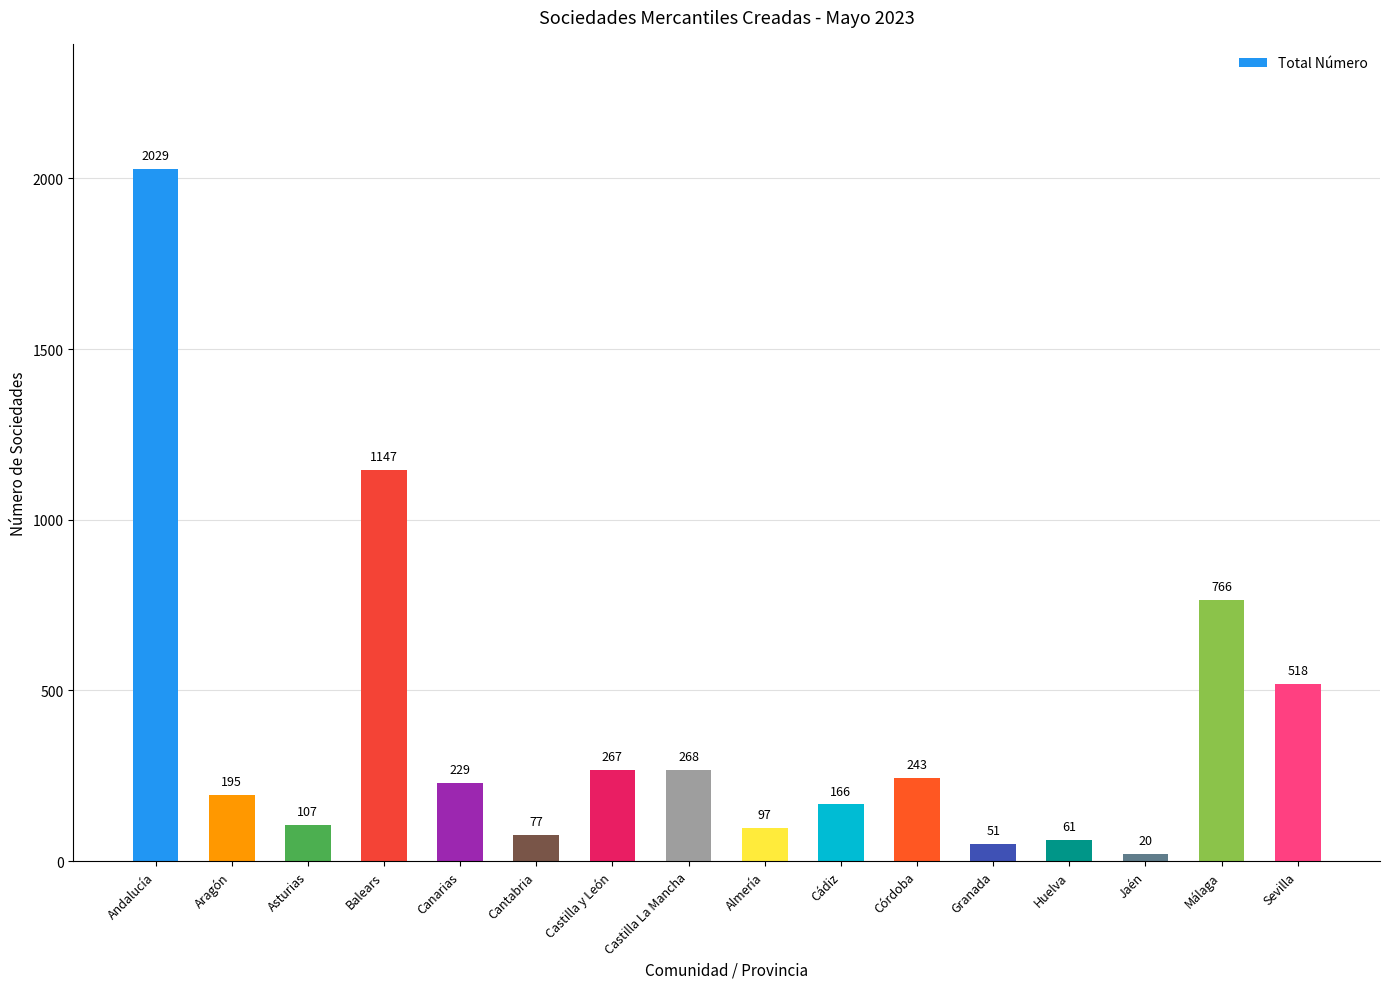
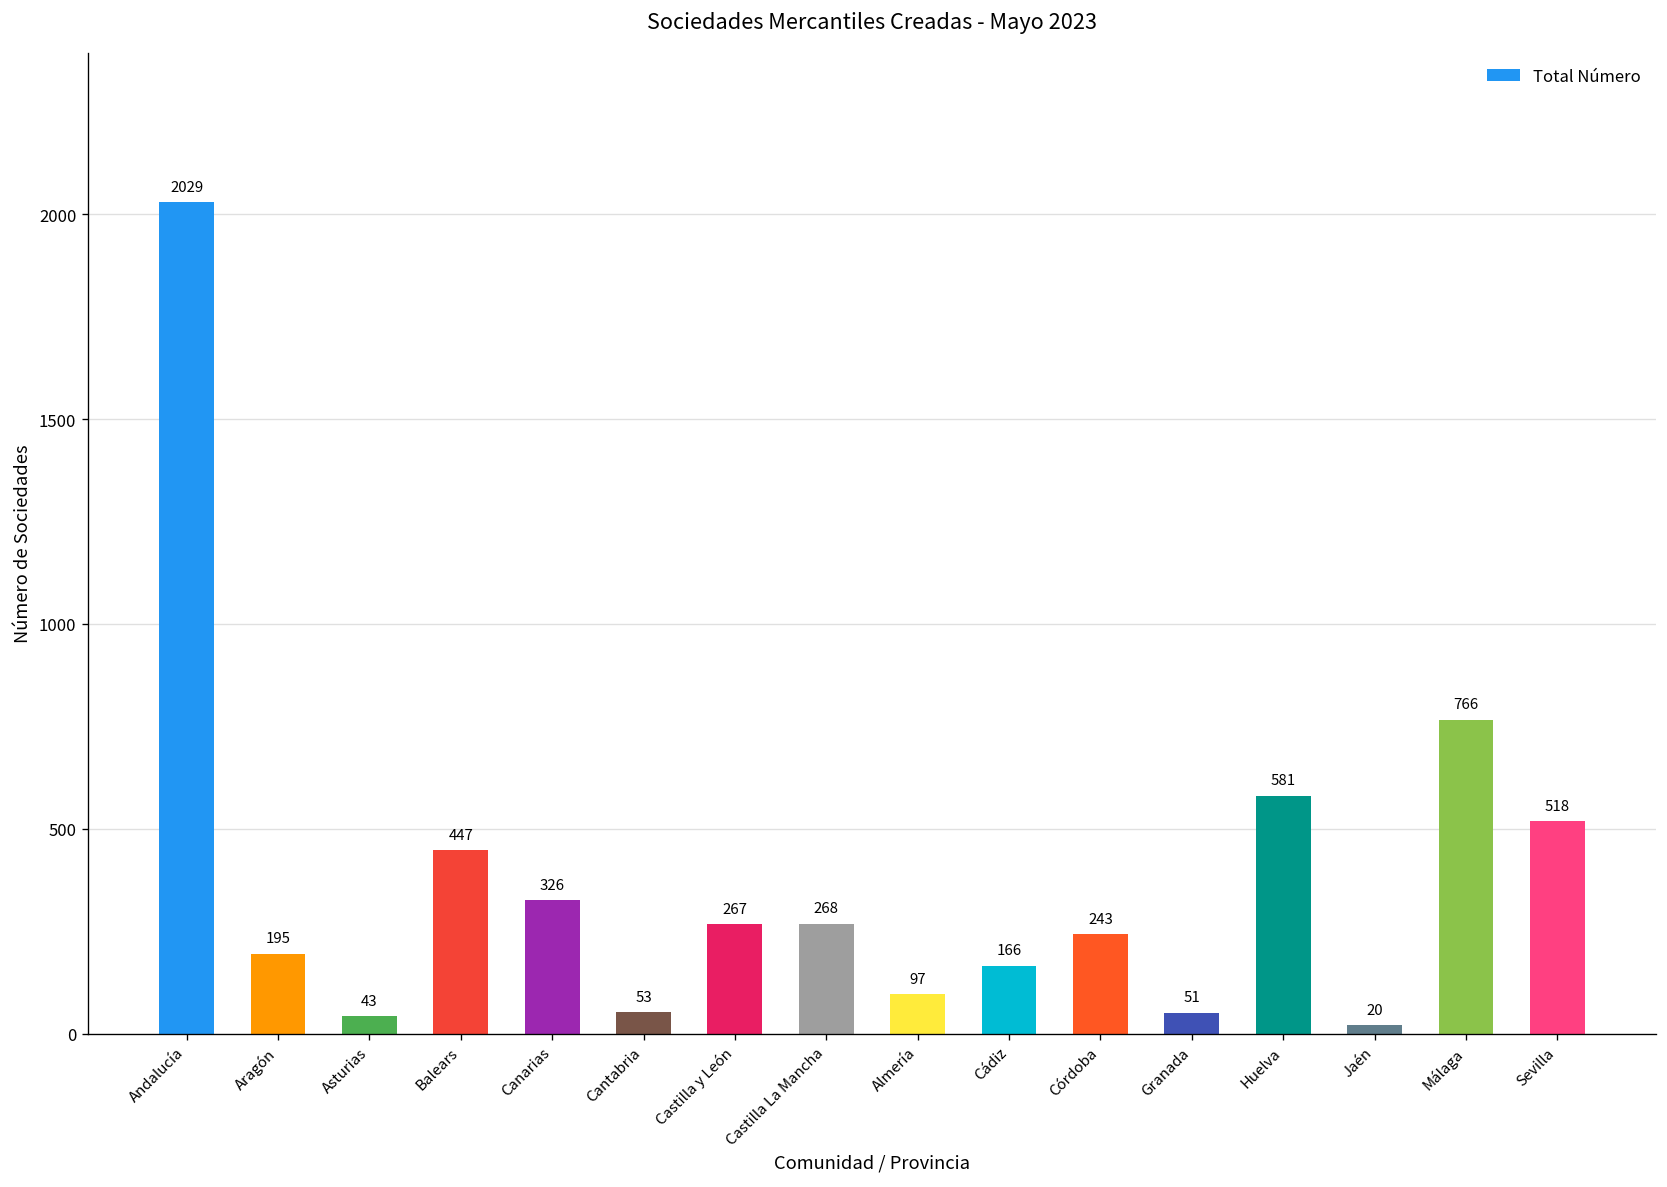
  {
    "Andalucía": 2029,
    "Aragón": 195,
-   "Asturias": 107,
-   "Balears": 1147,
-   "Canarias": 229,
-   "Cantabria": 77,
+   "Asturias": 43,
+   "Balears": 447,
+   "Canarias": 326,
+   "Cantabria": 53,
    "Castilla y León": 267,
    "Castilla La Mancha": 268,
    "Almería": 97,
    "Cádiz": 166,
    "Córdoba": 243,
    "Granada": 51,
-   "Huelva": 61,
+   "Huelva": 581,
    "Jaén": 20,
    "Málaga": 766,
    "Sevilla": 518
  }
